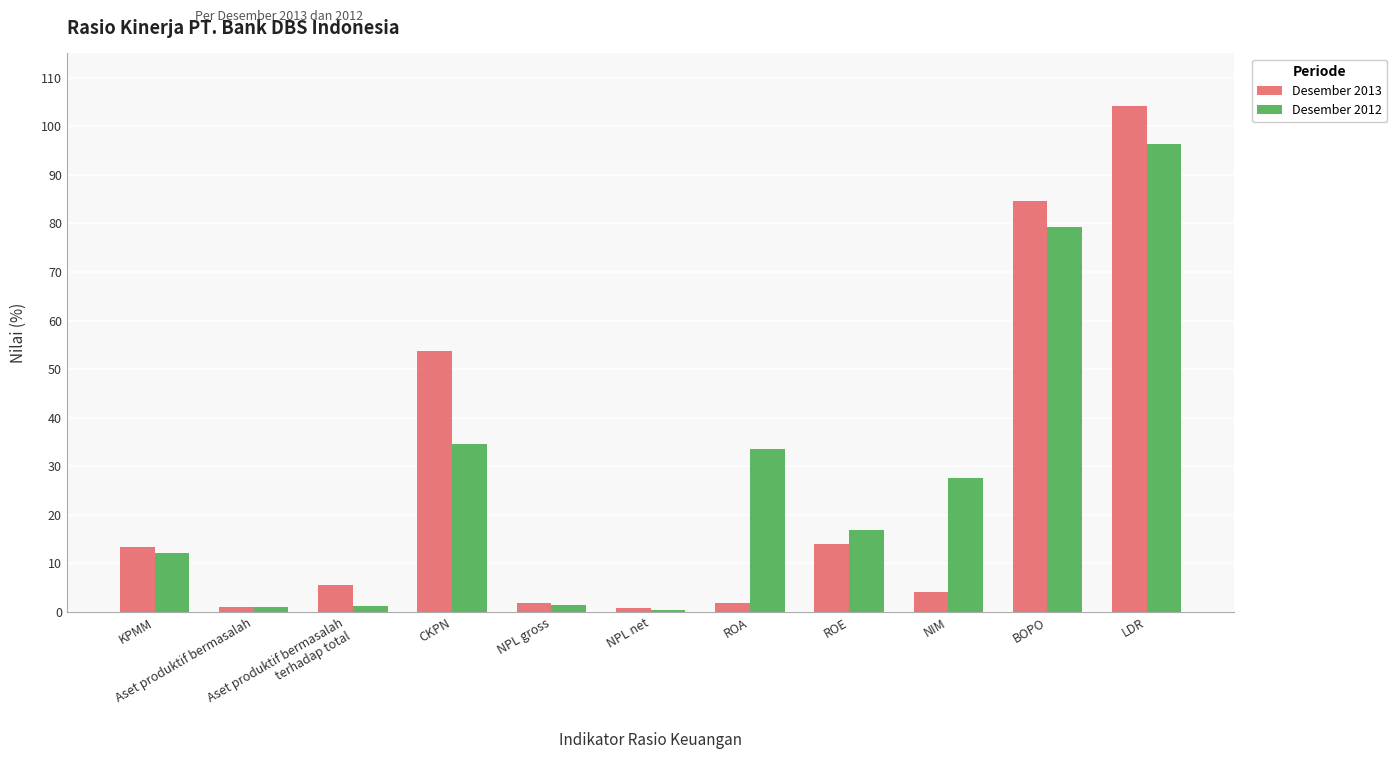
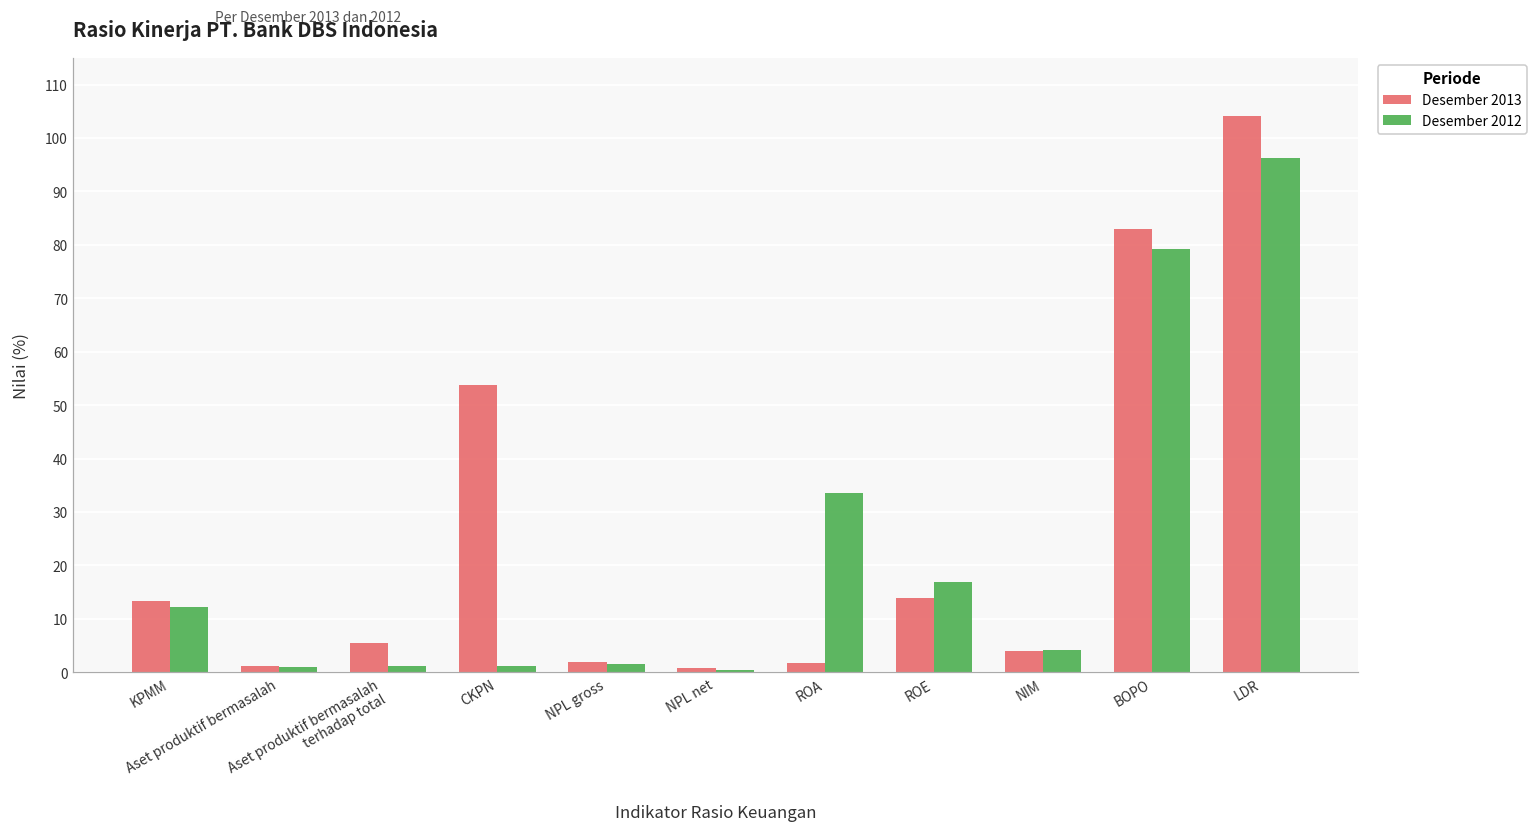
  {
    "Desember 2013": {
      "KPMM": 13,
      "Aset produktif bermasalah": 1,
      "Aset produktif bermasalah terhadap total": 6,
      "CKPN": 54,
      "NPL gross": 2,
      "NPL net": 1,
      "ROA": 2,
      "ROE": 14,
      "NIM": 4,
-     "BOPO": 85,
+     "BOPO": 83,
      "LDR": 104
    },
    "Desember 2012": {
      "KPMM": 12,
      "Aset produktif bermasalah": 1,
      "Aset produktif bermasalah terhadap total": 1,
-     "CKPN": 35,
+     "CKPN": 1,
      "NPL gross": 1,
      "ROA": 34,
      "ROE": 17,
-     "NIM": 28,
+     "NIM": 4,
      "BOPO": 79,
      "LDR": 96
    }
  }
